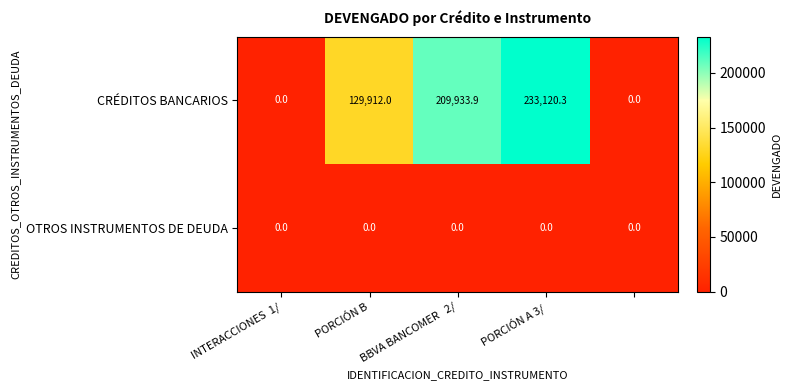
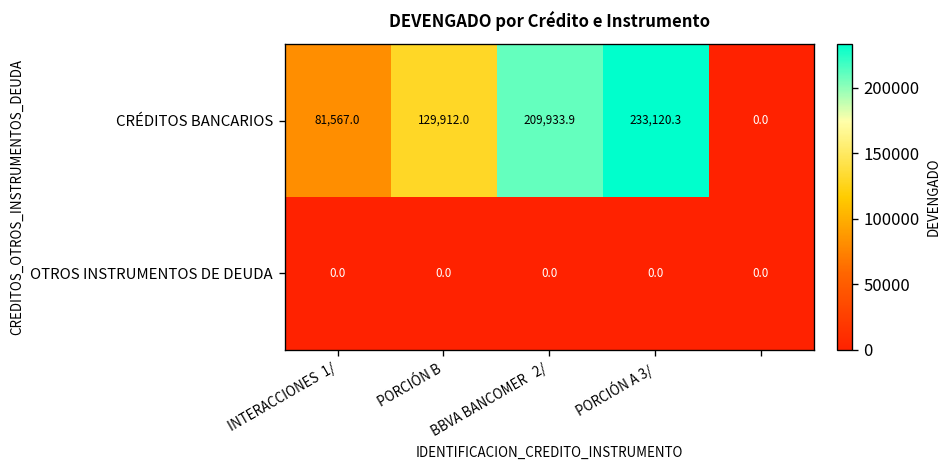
  {
    "CRÉDITOS BANCARIOS": {
-     "INTERACCIONES 1/": "0.0",
+     "INTERACCIONES 1/": "81,567.0",
      "PORCIÓN B": "129,912.0",
      "BBVA BANCOMER 2/": "209,933.9",
      "PORCIÓN A 3/": "233,120.3"
    },
    "OTROS INSTRUMENTOS DE DEUDA": {
      "INTERACCIONES 1/": "0.0",
      "PORCIÓN B": "0.0",
      "BBVA BANCOMER 2/": "0.0",
      "PORCIÓN A 3/": "0.0"
    }
  }
